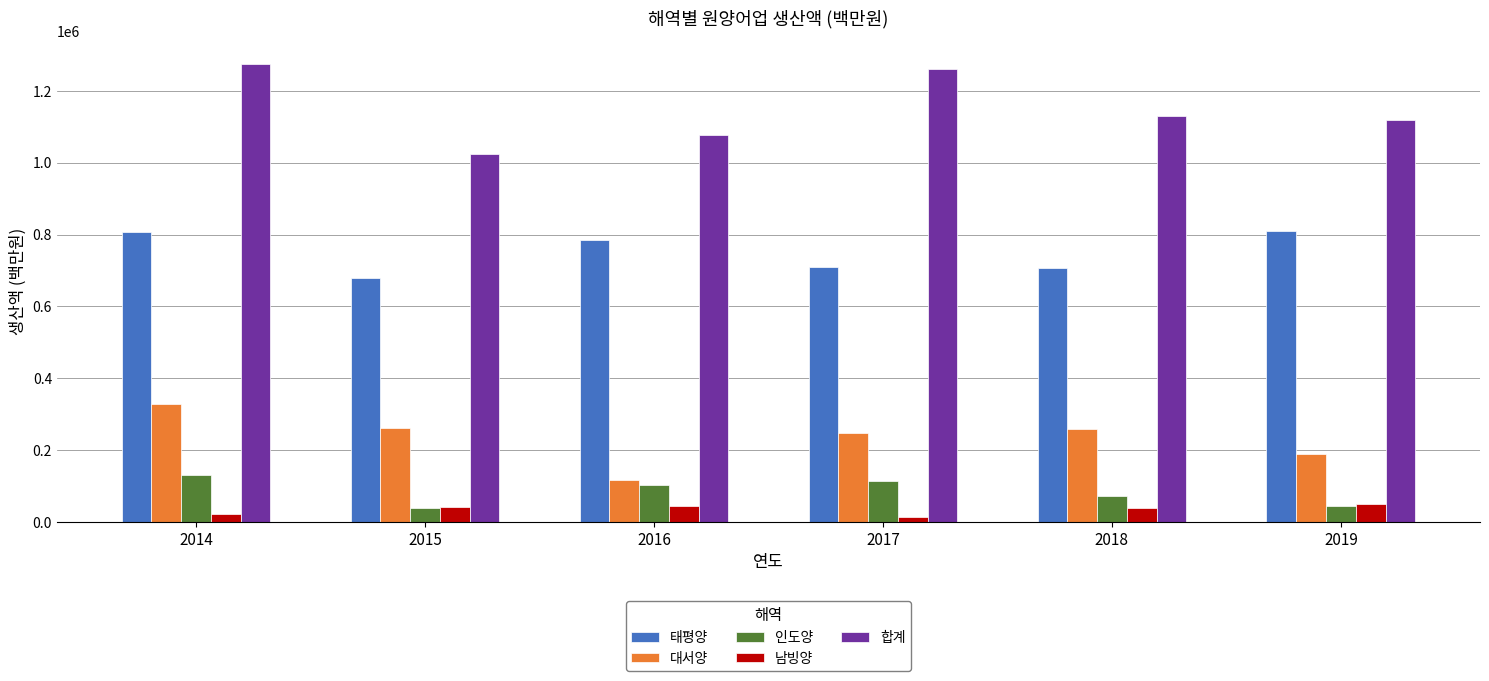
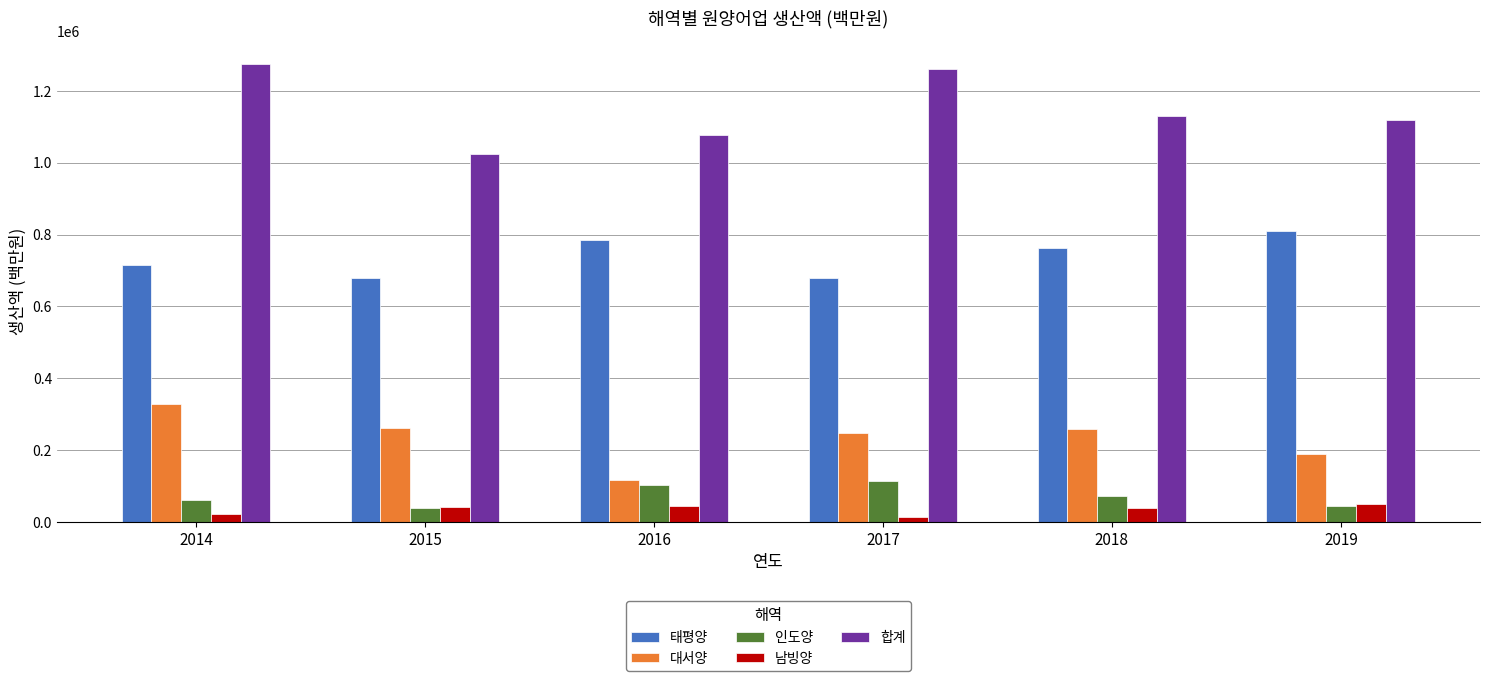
  {
    "태평양": {
-     "2014": 810000,
+     "2014": 720000,
      "2015": 680000,
      "2016": 780000,
-     "2017": 710000,
-     "2018": 710000,
+     "2017": 680000,
+     "2018": 760000,
      "2019": 810000
    },
    "대서양": {
      "2014": 330000,
      "2015": 260000,
      "2016": 120000,
      "2017": 250000,
      "2018": 260000,
      "2019": 190000
    },
    "인도양": {
-     "2014": 130000,
+     "2014": 60000,
      "2015": 40000,
      "2016": 100000,
      "2017": 110000,
      "2018": 70000,
      "2019": 40000
    },
    "남빙양": {
      "2014": 20000,
      "2015": 40000,
      "2016": 40000,
      "2017": 10000,
      "2018": 40000,
      "2019": 50000
    },
    "합계": {
      "2014": 1280000,
      "2015": 1020000,
      "2016": 1080000,
      "2017": 1260000,
      "2018": 1130000,
      "2019": 1120000
    }
  }
